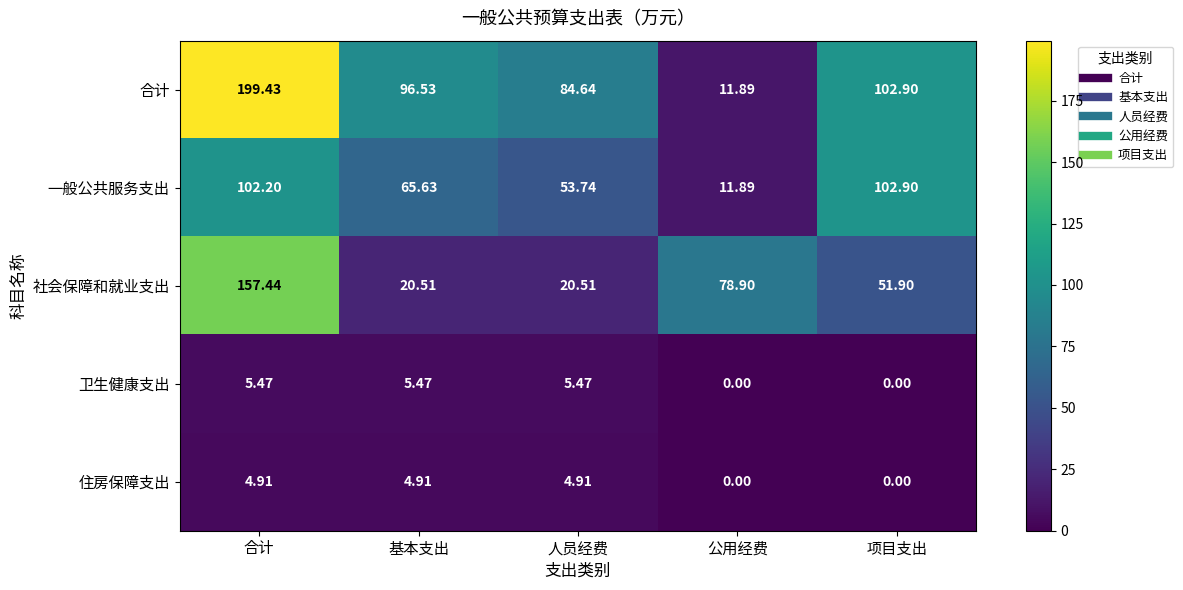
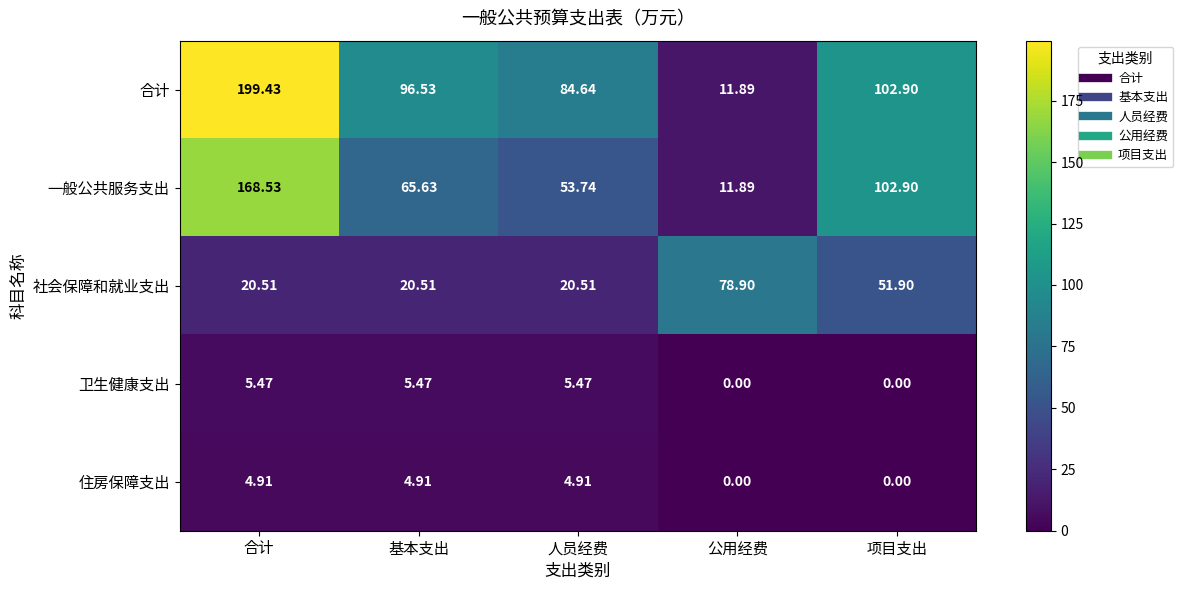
  {
    "合计": {
      "合计": 199.43,
      "基本支出": 96.53,
      "人员经费": 84.64,
      "公用经费": 11.89,
      "项目支出": 102.90
    },
    "一般公共服务支出": {
-     "合计": 102.20,
+     "合计": 168.53,
      "基本支出": 65.63,
      "人员经费": 53.74,
      "公用经费": 11.89,
      "项目支出": 102.90
    },
    "社会保障和就业支出": {
-     "合计": 157.44,
+     "合计": 20.51,
      "基本支出": 20.51,
      "人员经费": 20.51,
      "公用经费": 78.90,
      "项目支出": 51.90
    },
    "卫生健康支出": {
      "合计": 5.47,
      "基本支出": 5.47,
      "人员经费": 5.47,
      "公用经费": 0.00,
      "项目支出": 0.00
    },
    "住房保障支出": {
      "合计": 4.91,
      "基本支出": 4.91,
      "人员经费": 4.91,
      "公用经费": 0.00,
      "项目支出": 0.00
    }
  }
